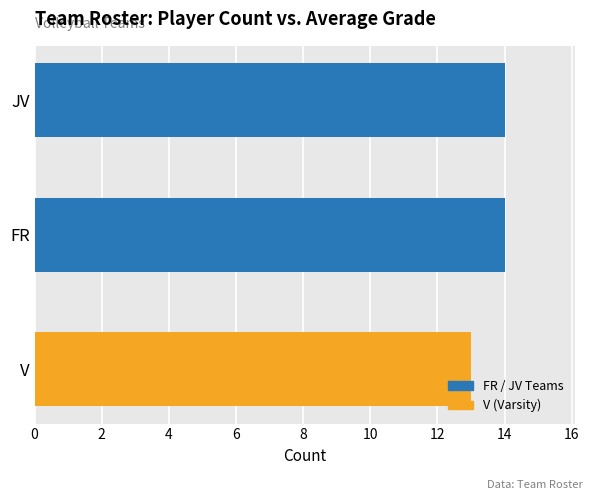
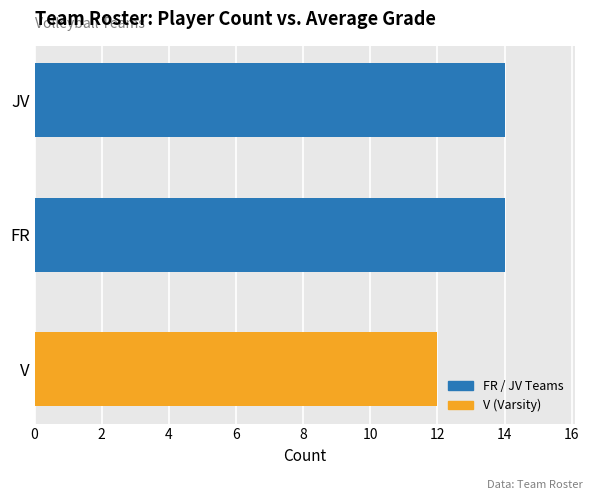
  {
    "JV": 14,
    "FR": 14,
-   "V": 13
+   "V": 12
  }
